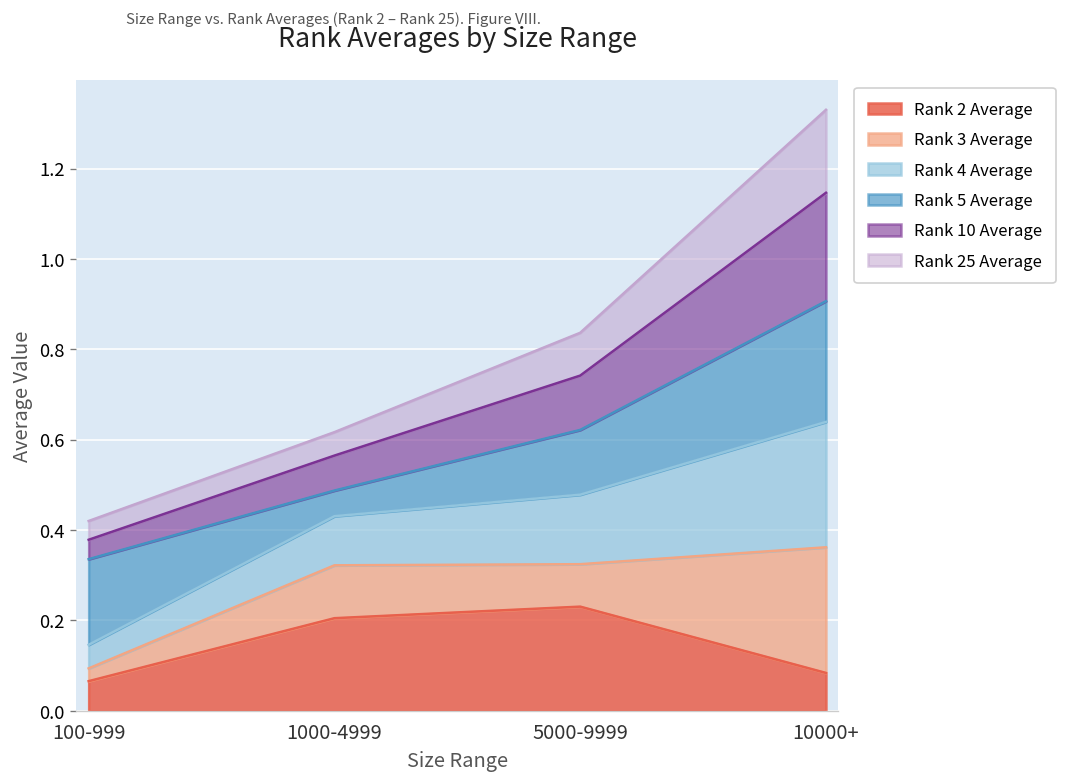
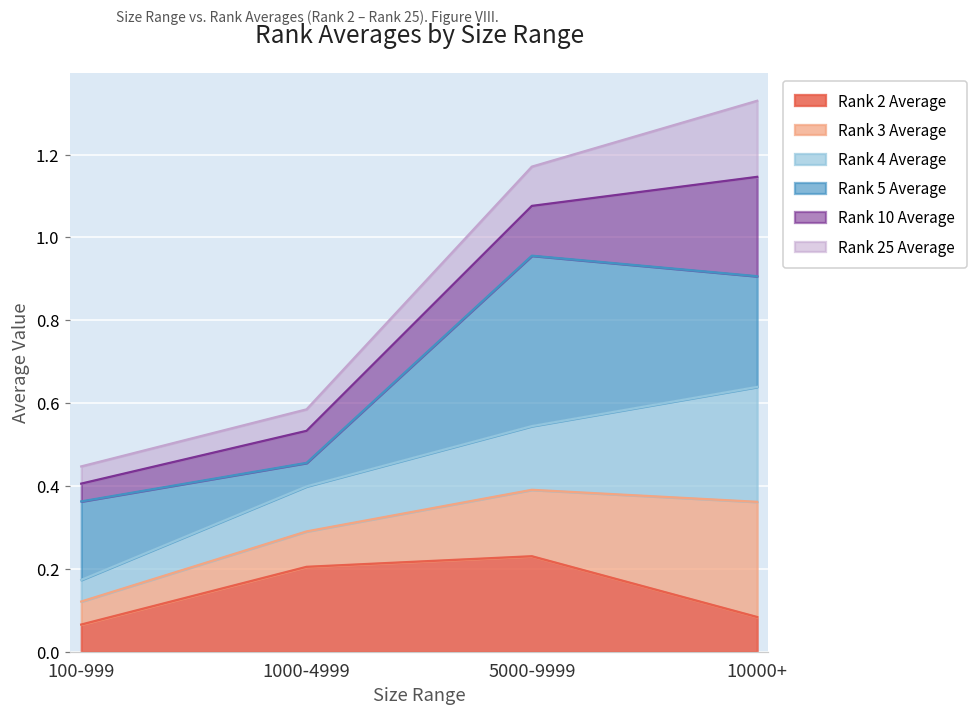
  {
    "Rank 2 Average": {
      "100-999": 0.07,
      "1000-4999": 0.21,
      "5000-9999": 0.23,
      "10000+": 0.08
    },
    "Rank 3 Average": {
-     "100-999": 0.03,
-     "1000-4999": 0.12,
-     "5000-9999": 0.09,
+     "100-999": 0.06,
+     "1000-4999": 0.09,
+     "5000-9999": 0.16,
      "10000+": 0.28
    },
    "Rank 5 Average": {
      "100-999": 0.19,
      "1000-4999": 0.06,
-     "5000-9999": 0.14,
+     "5000-9999": 0.41,
      "10000+": 0.27
    },
    "Rank 10 Average": {
      "100-999": 0.04,
      "1000-4999": 0.08,
      "5000-9999": 0.12,
      "10000+": 0.24
    }
  }
